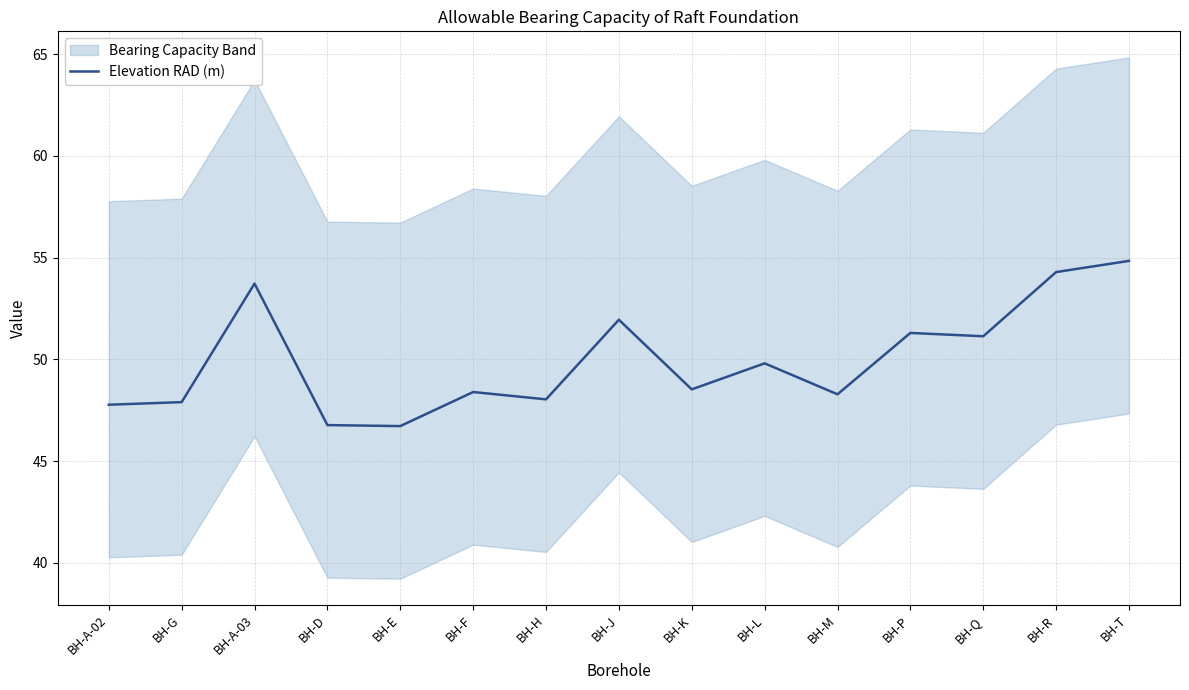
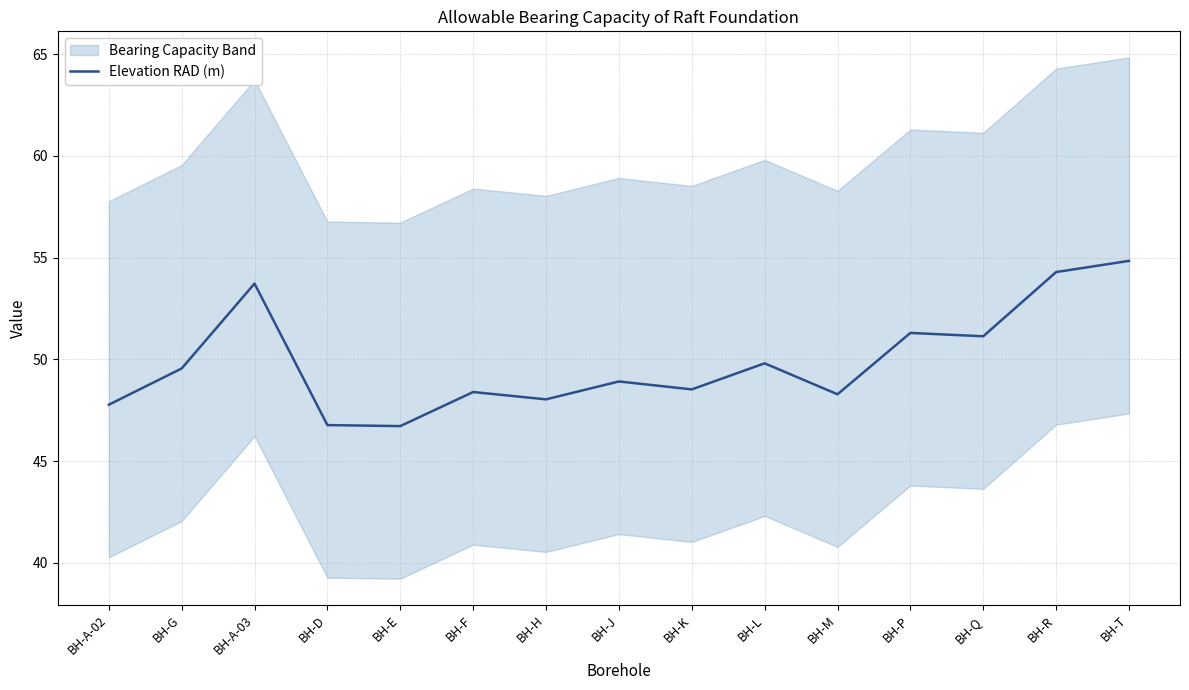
  {
    "Elevation RAD (m)": {
      "BH-A-02": 47.8,
-     "BH-G": 47.9,
+     "BH-G": 49.6,
      "BH-A-03": 53.7,
      "BH-D": 46.8,
      "BH-E": 46.7,
      "BH-F": 48.4,
      "BH-H": 48.0,
-     "BH-J": 51.9,
+     "BH-J": 48.9,
      "BH-K": 48.5,
      "BH-L": 49.8,
      "BH-M": 48.3,
      "BH-P": 51.3,
      "BH-Q": 51.1,
      "BH-R": 54.3,
      "BH-T": 54.8
    }
  }
